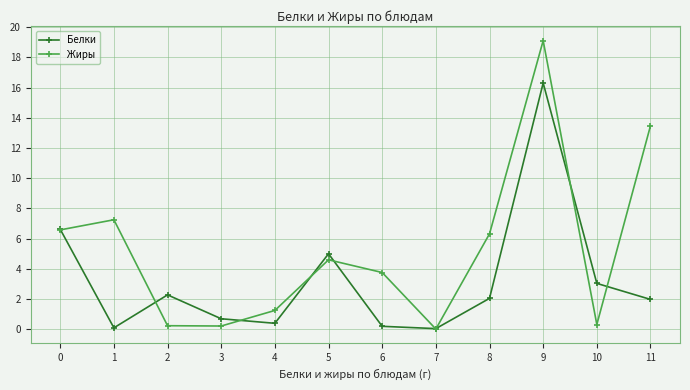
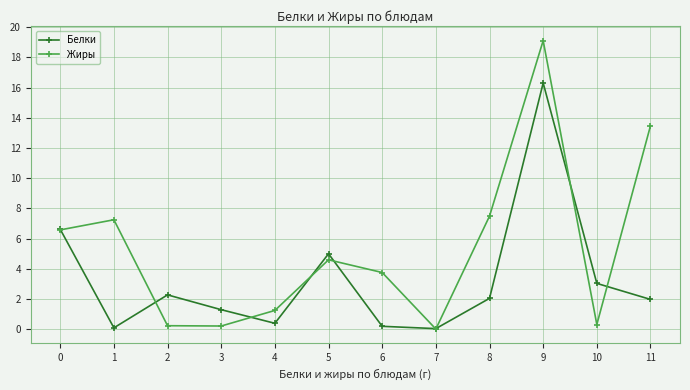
  {
    "Белки": {
      "1": 0.1,
      "2": 2.3,
-     "3": 0.7,
+     "3": 1.3,
      "4": 0.4,
      "5": 5.0,
      "6": 0.2,
      "8": 2.1,
      "9": 16.3,
      "10": 3.0,
      "11": 2.0
    },
    "Жиры": {
      "1": 7.3,
      "2": 0.2,
      "3": 0.2,
      "4": 1.3,
      "5": 4.6,
      "6": 3.8,
-     "8": 6.3,
+     "8": 7.5,
      "9": 19.1,
      "10": 0.3,
      "11": 13.5
    }
  }
